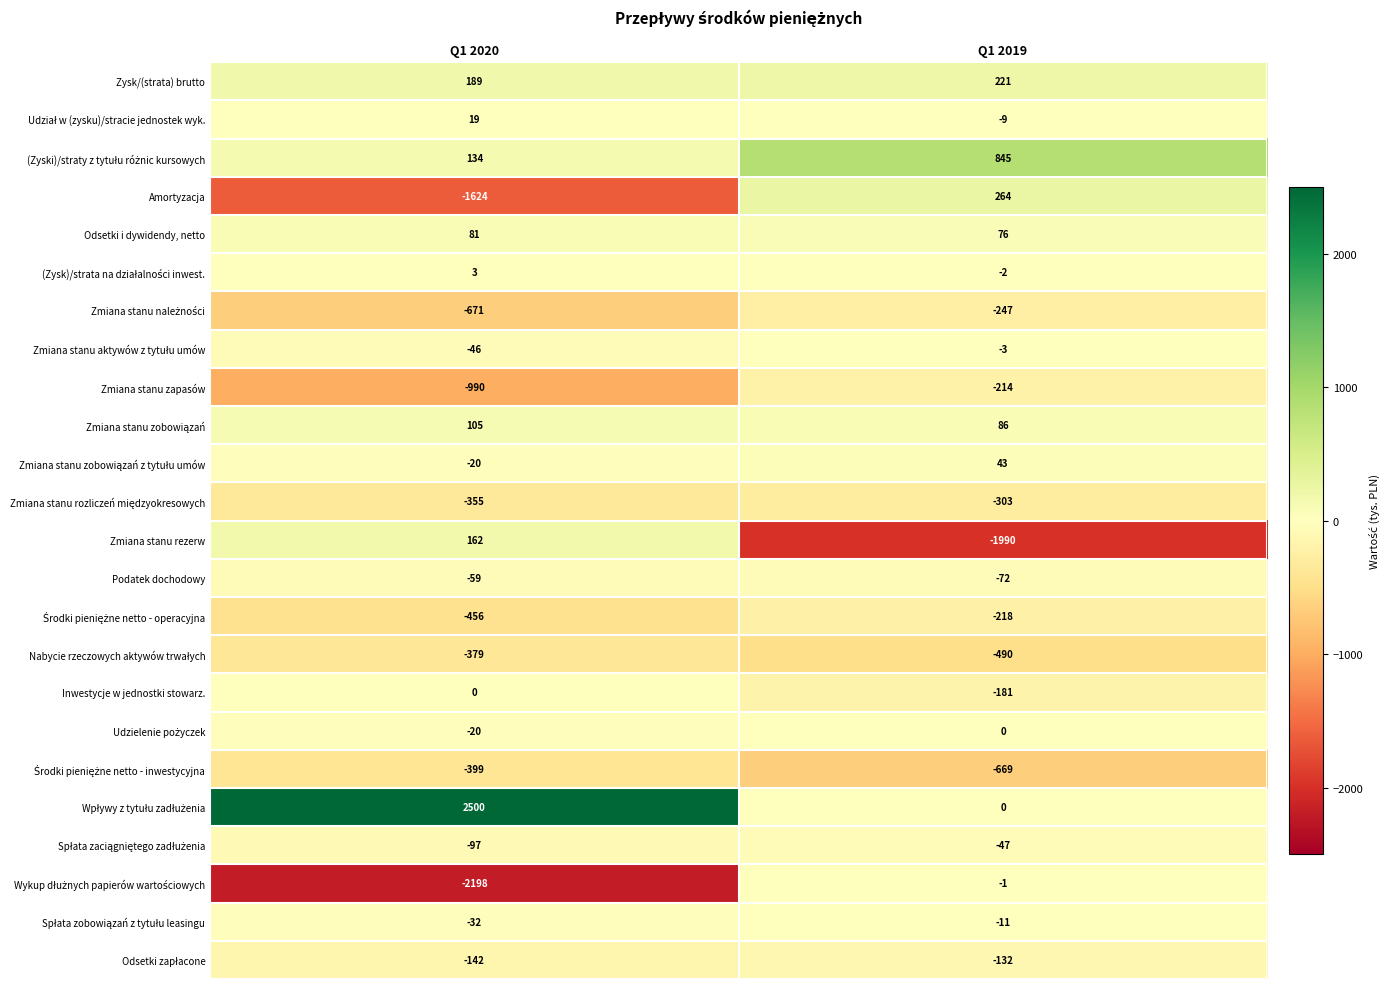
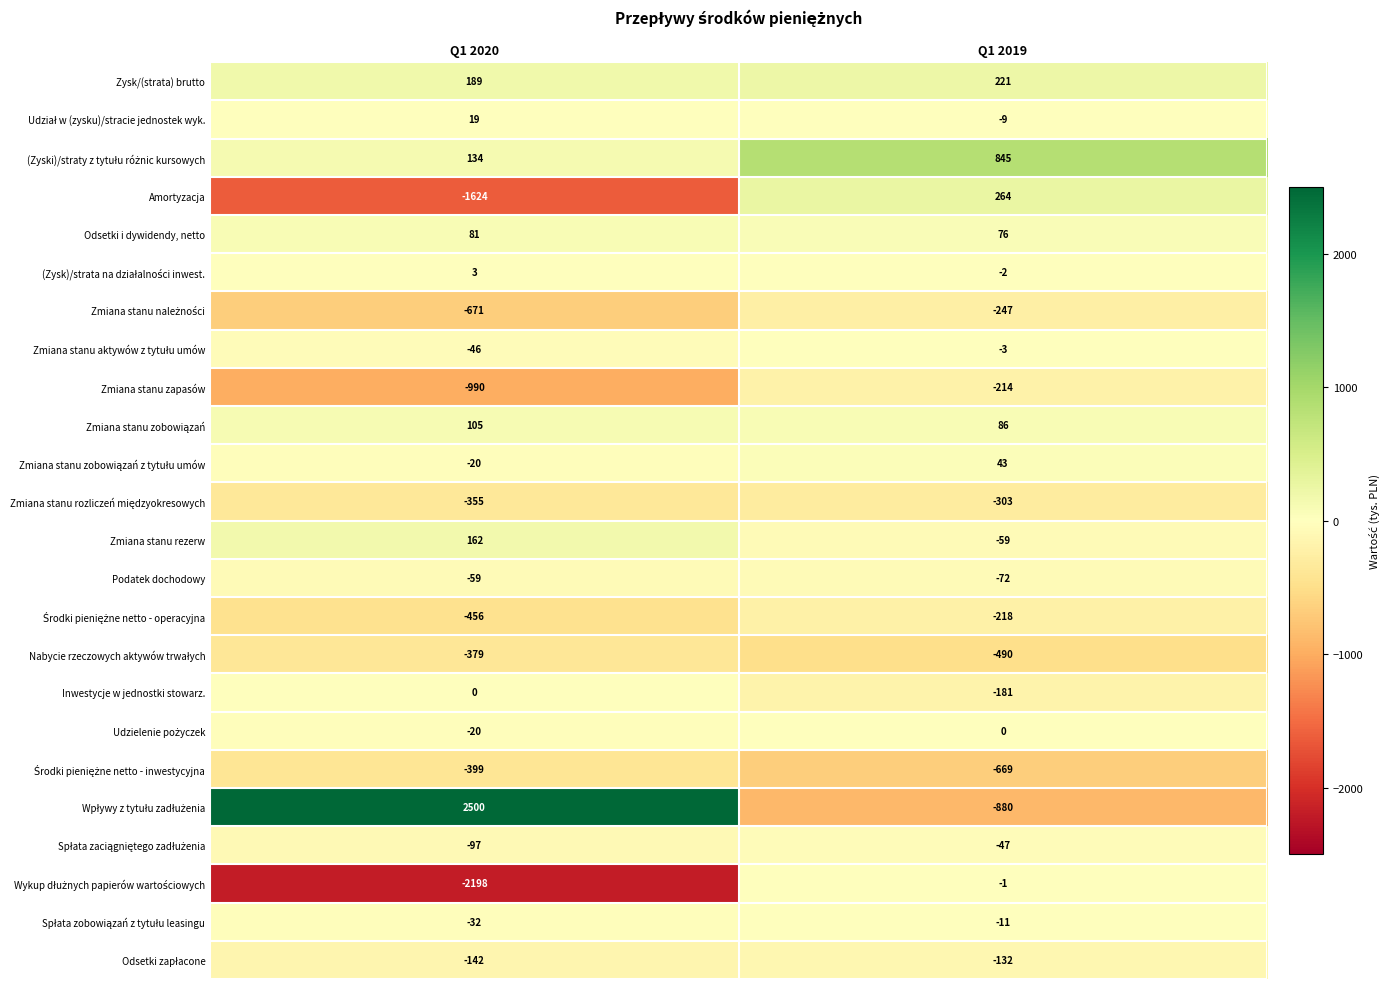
  {
    "Zysk/(strata) brutto": {
      "Q1 2020": 189,
      "Q1 2019": 221
    },
    "Udział w (zysku)/stracie jednostek wyk.": {
      "Q1 2020": 19,
      "Q1 2019": -9
    },
    "(Zyski)/straty z tytułu różnic kursowych": {
      "Q1 2020": 134,
      "Q1 2019": 845
    },
    "Amortyzacja": {
      "Q1 2020": -1624,
      "Q1 2019": 264
    },
    "Odsetki i dywidendy, netto": {
      "Q1 2020": 81,
      "Q1 2019": 76
    },
    "(Zysk)/strata na działalności inwest.": {
      "Q1 2020": 3,
      "Q1 2019": -2
    },
    "Zmiana stanu należności": {
      "Q1 2020": -671,
      "Q1 2019": -247
    },
    "Zmiana stanu aktywów z tytułu umów": {
      "Q1 2020": -46,
      "Q1 2019": -3
    },
    "Zmiana stanu zapasów": {
      "Q1 2020": -990,
      "Q1 2019": -214
    },
    "Zmiana stanu zobowiązań": {
      "Q1 2020": 105,
      "Q1 2019": 86
    },
    "Zmiana stanu zobowiązań z tytułu umów": {
      "Q1 2020": -20,
      "Q1 2019": 43
    },
    "Zmiana stanu rozliczeń międzyokresowych": {
      "Q1 2020": -355,
      "Q1 2019": -303
    },
    "Zmiana stanu rezerw": {
      "Q1 2020": 162,
-     "Q1 2019": -1990
+     "Q1 2019": -59
    },
    "Podatek dochodowy": {
      "Q1 2020": -59,
      "Q1 2019": -72
    },
    "Środki pieniężne netto - operacyjna": {
      "Q1 2020": -456,
      "Q1 2019": -218
    },
    "Nabycie rzeczowych aktywów trwałych": {
      "Q1 2020": -379,
      "Q1 2019": -490
    },
    "Inwestycje w jednostki stowarz.": {
      "Q1 2020": 0,
      "Q1 2019": -181
    },
    "Udzielenie pożyczek": {
      "Q1 2020": -20,
      "Q1 2019": 0
    },
    "Środki pieniężne netto - inwestycyjna": {
      "Q1 2020": -399,
      "Q1 2019": -669
    },
    "Wpływy z tytułu zadłużenia": {
      "Q1 2020": 2500,
-     "Q1 2019": 0
+     "Q1 2019": -880
    },
    "Spłata zaciągniętego zadłużenia": {
      "Q1 2020": -97,
      "Q1 2019": -47
    },
    "Wykup dłużnych papierów wartościowych": {
      "Q1 2020": -2198,
      "Q1 2019": -1
    },
    "Spłata zobowiązań z tytułu leasingu": {
      "Q1 2020": -32,
      "Q1 2019": -11
    },
    "Odsetki zapłacone": {
      "Q1 2020": -142,
      "Q1 2019": -132
    }
  }
